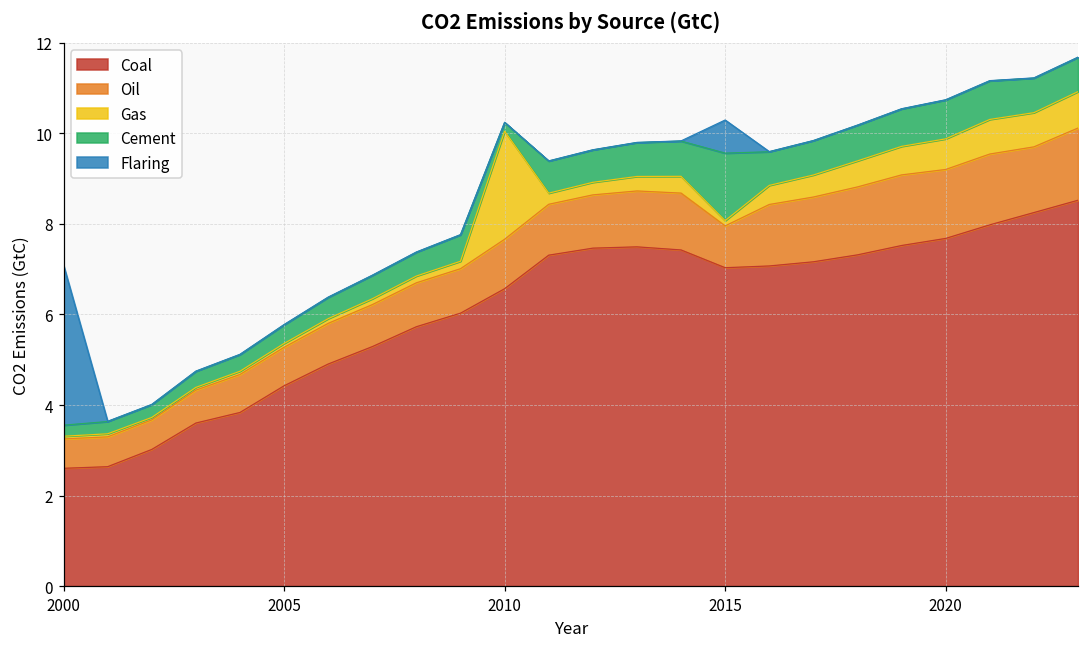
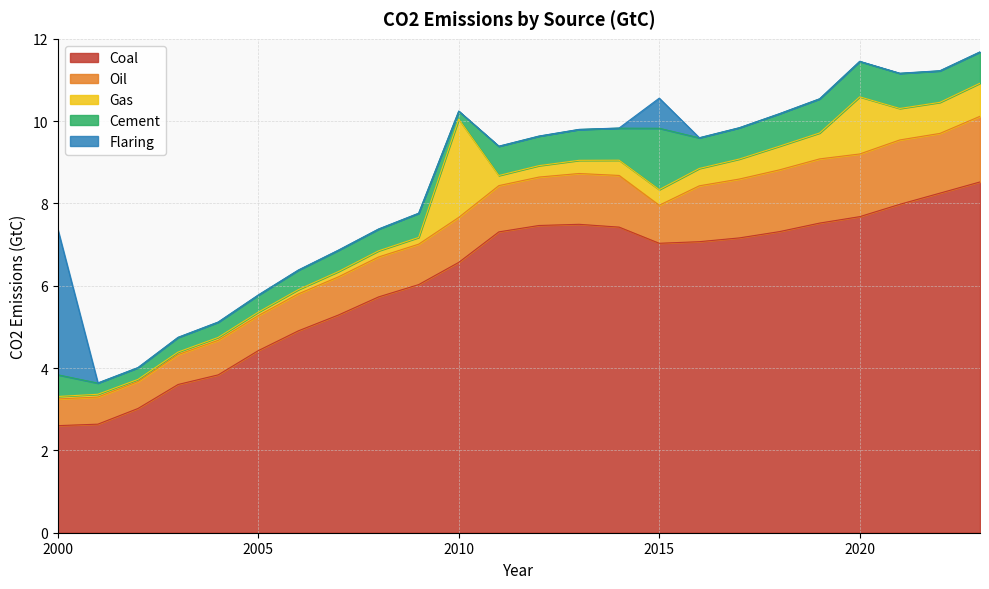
  {
    "Coal": {
      "2000": 2.6,
      "2005": 4.4,
      "2010": 6.6,
      "2015": 7.0,
      "2020": 7.7
    },
    "Oil": {
      "2005": 0.9,
      "2010": 1.1,
      "2015": 0.9,
      "2020": 1.5
    },
    "Gas": {
      "2005": 0.1,
      "2010": 2.4,
-     "2015": 0.1,
-     "2020": 0.7
+     "2015": 0.4,
+     "2020": 1.4
    },
    "Cement": {
-     "2000": 0.2,
+     "2000": 0.5,
      "2015": 1.5
    },
    "Flaring": {
      "2000": 3.5,
      "2015": 0.7
    }
  }
